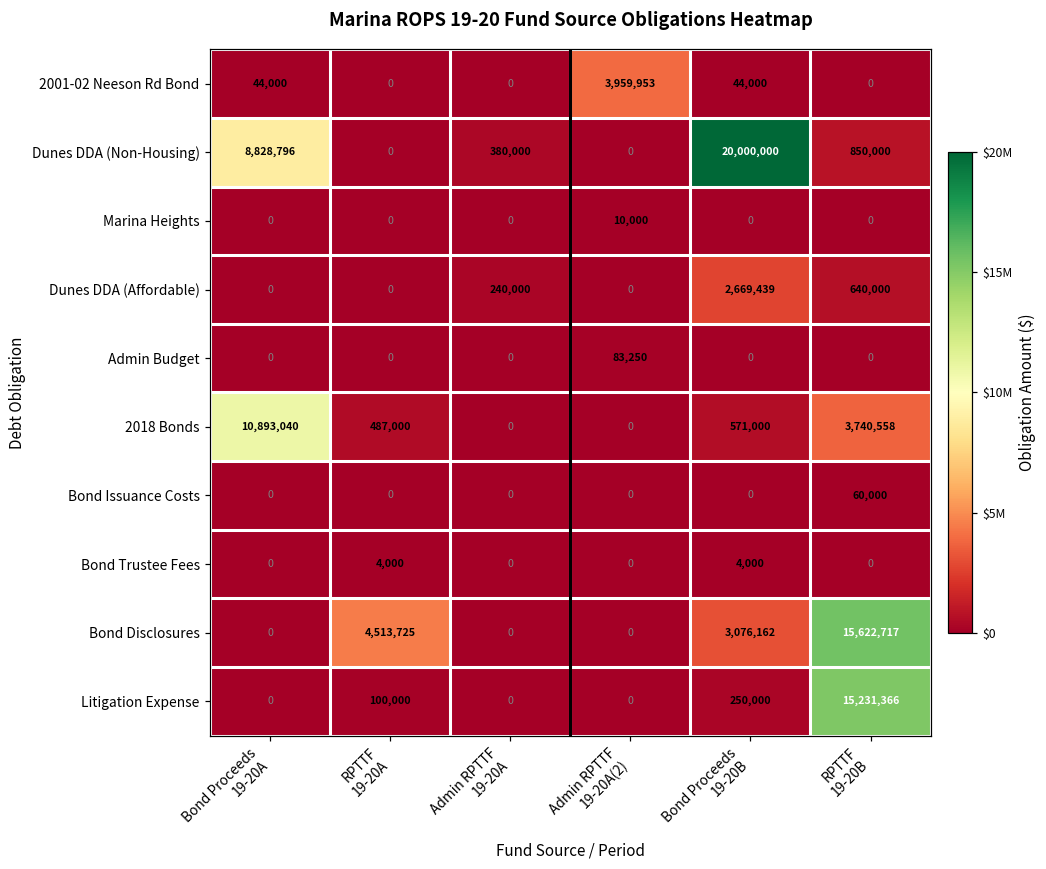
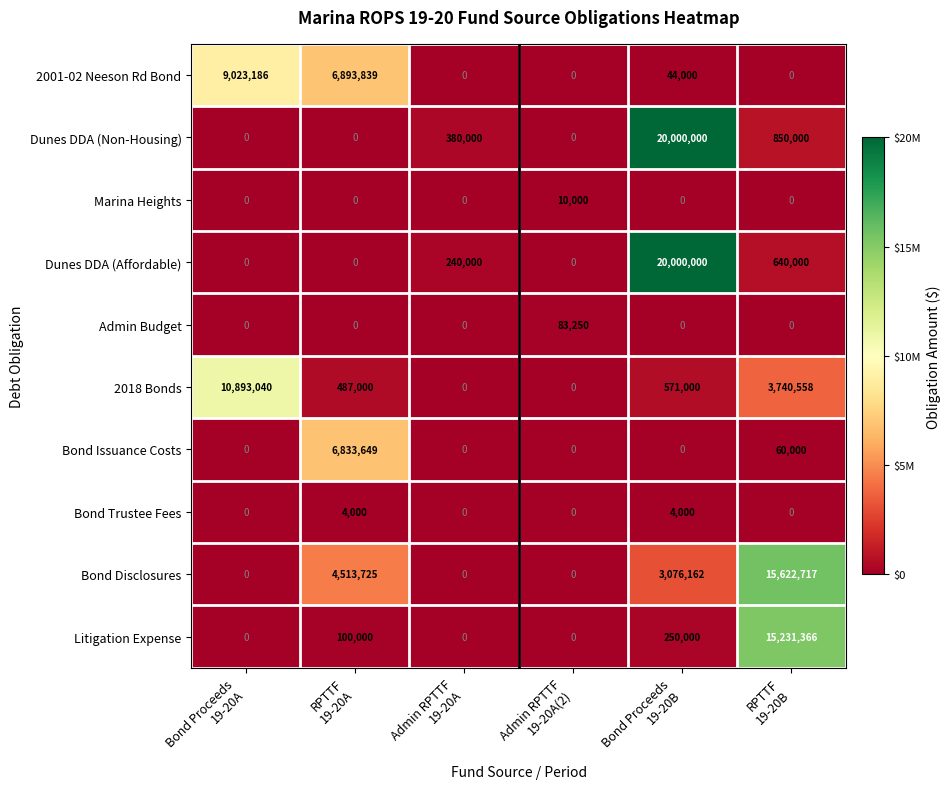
  {
    "2001-02 Neeson Rd Bond": {
-     "Bond Proceeds 19-20A": "44,000",
-     "RPTTF 19-20A": "0",
+     "Bond Proceeds 19-20A": "9,023,186",
+     "RPTTF 19-20A": "6,893,839",
      "Admin RPTTF 19-20A": "0",
-     "Admin RPTTF 19-20A(2)": "3,959,953",
+     "Admin RPTTF 19-20A(2)": "0",
      "Bond Proceeds 19-20B": "44,000",
      "RPTTF 19-20B": "0"
    },
    "Dunes DDA (Non-Housing)": {
-     "Bond Proceeds 19-20A": "8,828,796",
+     "Bond Proceeds 19-20A": "0",
      "RPTTF 19-20A": "0",
      "Admin RPTTF 19-20A": "380,000",
      "Admin RPTTF 19-20A(2)": "0",
      "Bond Proceeds 19-20B": "20,000,000",
      "RPTTF 19-20B": "850,000"
    },
    "Marina Heights": {
      "Bond Proceeds 19-20A": "0",
      "RPTTF 19-20A": "0",
      "Admin RPTTF 19-20A": "0",
      "Admin RPTTF 19-20A(2)": "10,000",
      "Bond Proceeds 19-20B": "0",
      "RPTTF 19-20B": "0"
    },
    "Dunes DDA (Affordable)": {
      "Bond Proceeds 19-20A": "0",
      "RPTTF 19-20A": "0",
      "Admin RPTTF 19-20A": "240,000",
      "Admin RPTTF 19-20A(2)": "0",
-     "Bond Proceeds 19-20B": "2,669,439",
+     "Bond Proceeds 19-20B": "20,000,000",
      "RPTTF 19-20B": "640,000"
    },
    "Admin Budget": {
      "Bond Proceeds 19-20A": "0",
      "RPTTF 19-20A": "0",
      "Admin RPTTF 19-20A": "0",
      "Admin RPTTF 19-20A(2)": "83,250",
      "Bond Proceeds 19-20B": "0",
      "RPTTF 19-20B": "0"
    },
    "2018 Bonds": {
      "Bond Proceeds 19-20A": "10,893,040",
      "RPTTF 19-20A": "487,000",
      "Admin RPTTF 19-20A": "0",
      "Admin RPTTF 19-20A(2)": "0",
      "Bond Proceeds 19-20B": "571,000",
      "RPTTF 19-20B": "3,740,558"
    },
    "Bond Issuance Costs": {
      "Bond Proceeds 19-20A": "0",
-     "RPTTF 19-20A": "0",
+     "RPTTF 19-20A": "6,833,649",
      "Admin RPTTF 19-20A": "0",
      "Admin RPTTF 19-20A(2)": "0",
      "Bond Proceeds 19-20B": "0",
      "RPTTF 19-20B": "60,000"
    },
    "Bond Trustee Fees": {
      "Bond Proceeds 19-20A": "0",
      "RPTTF 19-20A": "4,000",
      "Admin RPTTF 19-20A": "0",
      "Admin RPTTF 19-20A(2)": "0",
      "Bond Proceeds 19-20B": "4,000",
      "RPTTF 19-20B": "0"
    },
    "Bond Disclosures": {
      "Bond Proceeds 19-20A": "0",
      "RPTTF 19-20A": "4,513,725",
      "Admin RPTTF 19-20A": "0",
      "Admin RPTTF 19-20A(2)": "0",
      "Bond Proceeds 19-20B": "3,076,162",
      "RPTTF 19-20B": "15,622,717"
    },
    "Litigation Expense": {
      "Bond Proceeds 19-20A": "0",
      "RPTTF 19-20A": "100,000",
      "Admin RPTTF 19-20A": "0",
      "Admin RPTTF 19-20A(2)": "0",
      "Bond Proceeds 19-20B": "250,000",
      "RPTTF 19-20B": "15,231,366"
    }
  }
